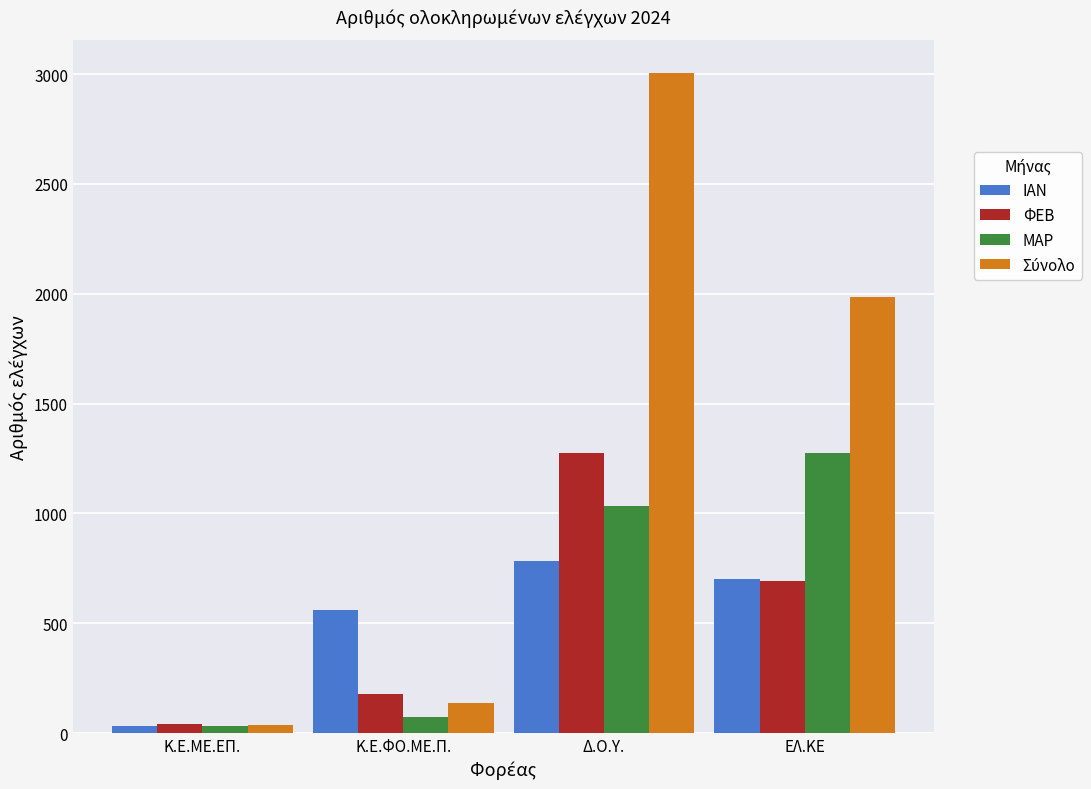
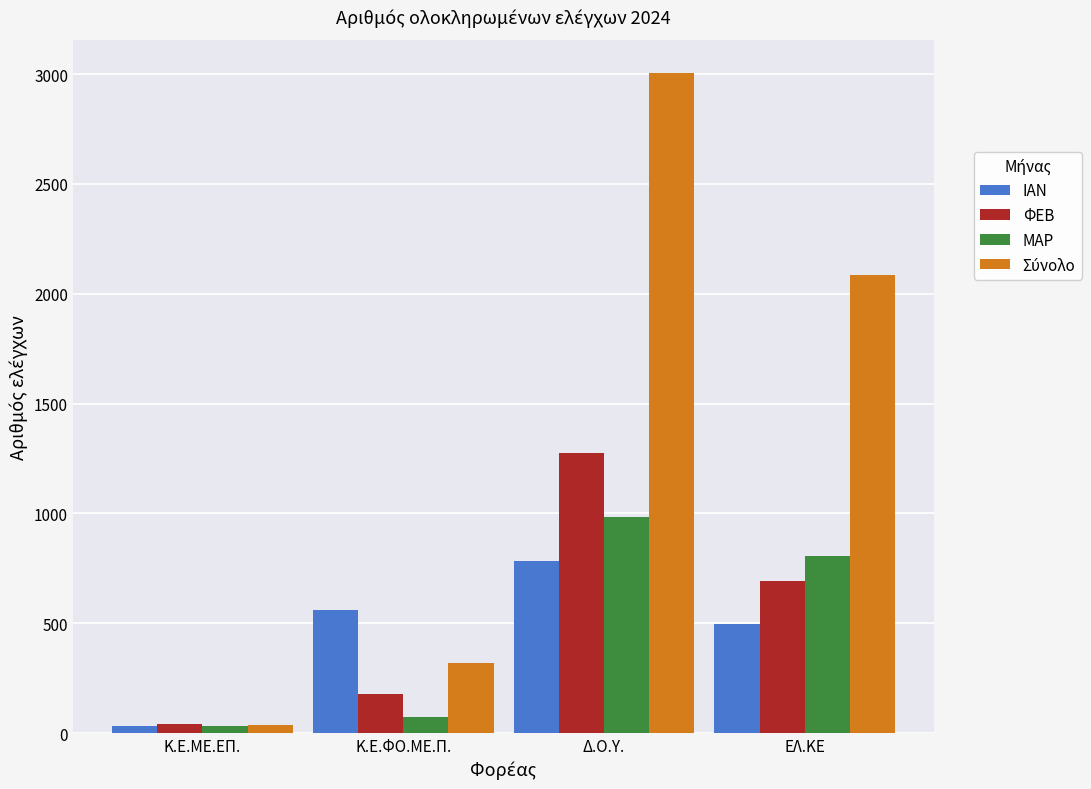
  {
    "ΙΑΝ": {
      "Κ.Ε.ΜΕ.ΕΠ.": 30,
      "Κ.Ε.ΦΟ.ΜΕ.Π.": 560,
      "Δ.Ο.Υ.": 780,
-     "ΕΛ.ΚΕ": 700
+     "ΕΛ.ΚΕ": 500
    },
    "ΦΕΒ": {
      "Κ.Ε.ΜΕ.ΕΠ.": 40,
      "Κ.Ε.ΦΟ.ΜΕ.Π.": 180,
      "Δ.Ο.Υ.": 1280,
      "ΕΛ.ΚΕ": 690
    },
    "ΜΑΡ": {
      "Κ.Ε.ΜΕ.ΕΠ.": 30,
      "Κ.Ε.ΦΟ.ΜΕ.Π.": 70,
-     "Δ.Ο.Υ.": 1030,
-     "ΕΛ.ΚΕ": 1280
+     "Δ.Ο.Υ.": 980,
+     "ΕΛ.ΚΕ": 800
    },
    "Σύνολο": {
      "Κ.Ε.ΜΕ.ΕΠ.": 40,
-     "Κ.Ε.ΦΟ.ΜΕ.Π.": 140,
+     "Κ.Ε.ΦΟ.ΜΕ.Π.": 320,
      "Δ.Ο.Υ.": 3000,
-     "ΕΛ.ΚΕ": 1990
+     "ΕΛ.ΚΕ": 2080
    }
  }
